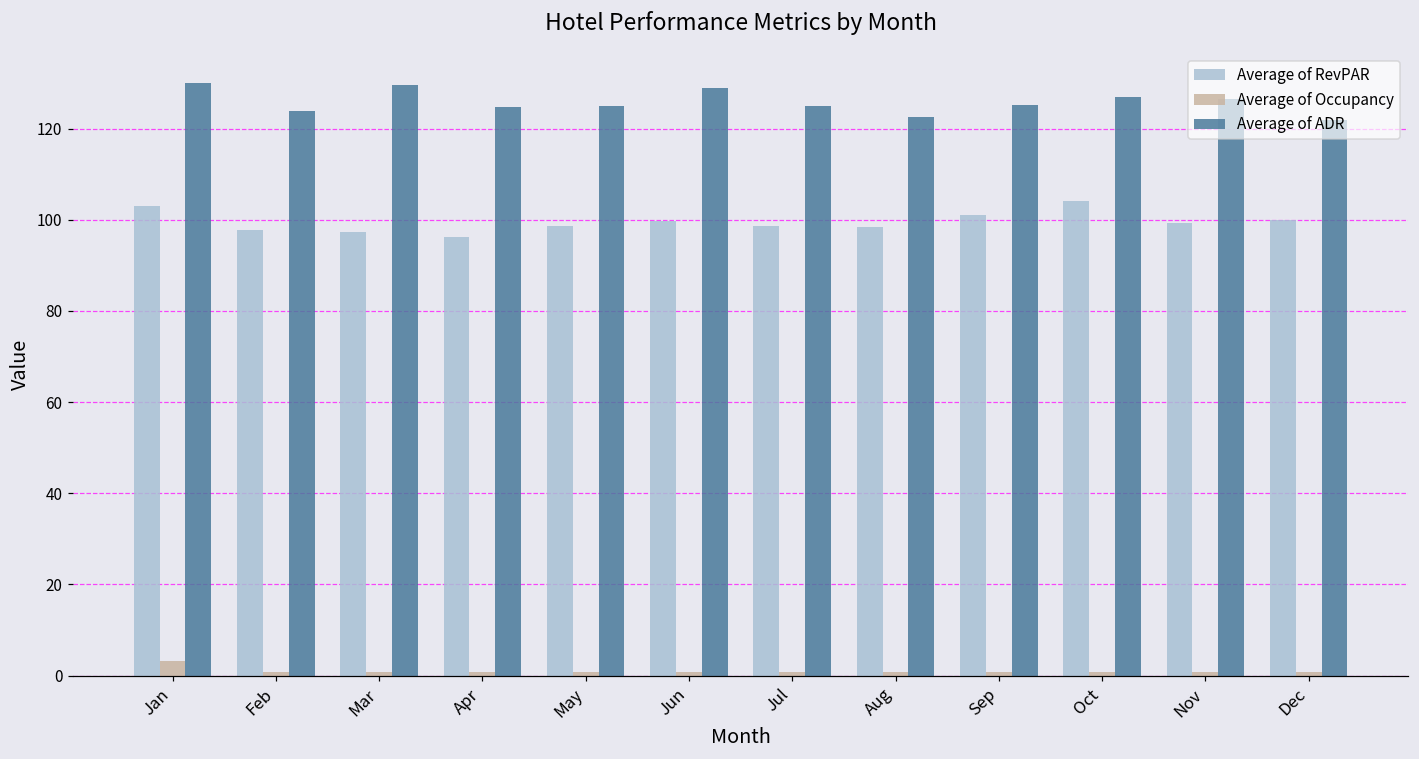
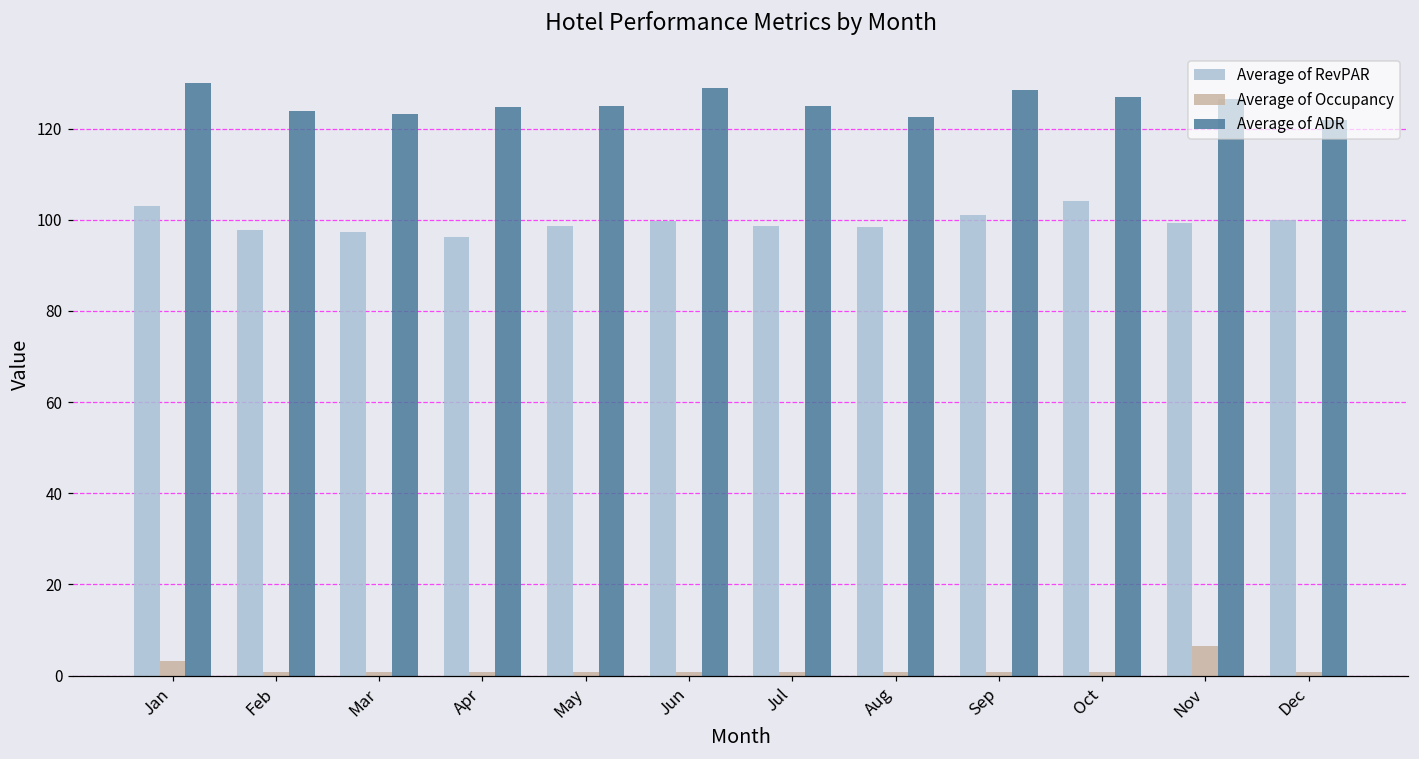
  {
    "Average of RevPAR": {
      "Jan": 103,
      "Feb": 98,
      "Mar": 97,
      "Apr": 96,
      "May": 99,
      "Jun": 100,
      "Jul": 99,
      "Aug": 98,
      "Sep": 101,
      "Oct": 104,
      "Nov": 99,
      "Dec": 100
    },
    "Average of Occupancy": {
      "Jan": 3,
      "Feb": 1,
      "Mar": 1,
      "Apr": 1,
      "May": 1,
      "Jun": 1,
      "Jul": 1,
      "Aug": 1,
      "Sep": 1,
      "Oct": 1,
-     "Nov": 1,
+     "Nov": 7,
      "Dec": 1
    },
    "Average of ADR": {
      "Jan": 130,
      "Feb": 124,
-     "Mar": 129,
+     "Mar": 123,
      "Apr": 125,
      "May": 125,
      "Jun": 129,
      "Jul": 125,
      "Aug": 122,
-     "Sep": 125,
+     "Sep": 128,
      "Oct": 127
    }
  }
